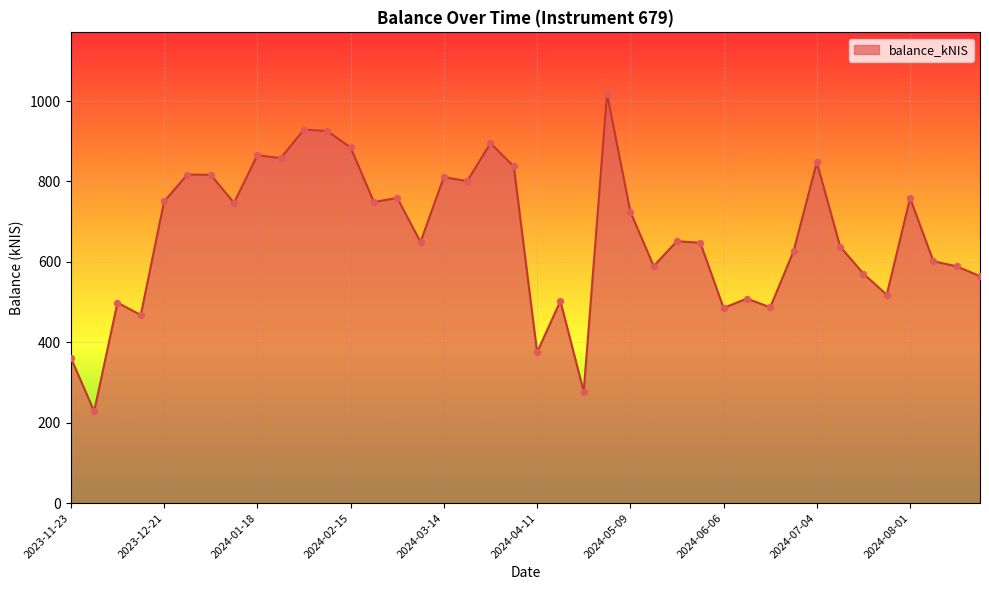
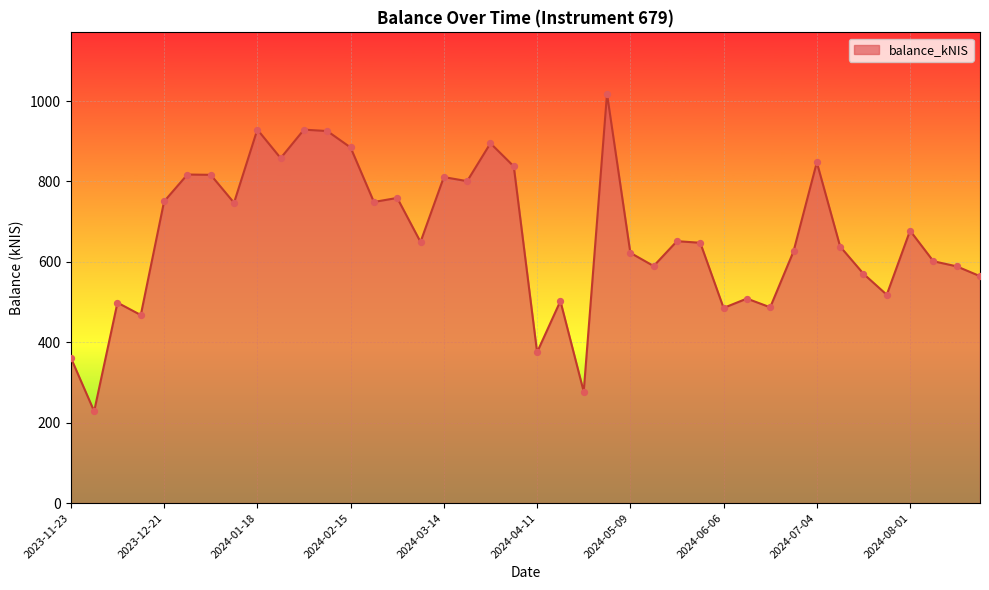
  {
    "2023-11-23": 360,
    "2023-12-21": 750,
-   "2024-01-18": 870,
+   "2024-01-18": 930,
    "2024-02-15": 880,
    "2024-03-14": 810,
    "2024-04-11": 380,
-   "2024-05-09": 720,
+   "2024-05-09": 620,
    "2024-06-06": 490,
    "2024-07-04": 850,
-   "2024-08-01": 760
+   "2024-08-01": 680
  }
